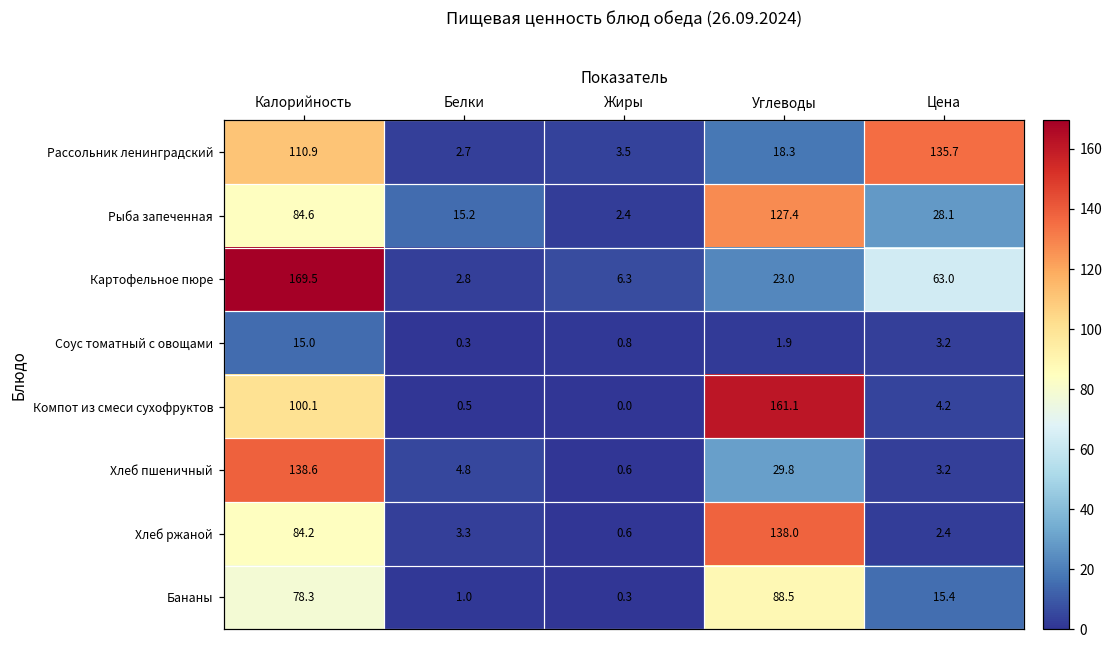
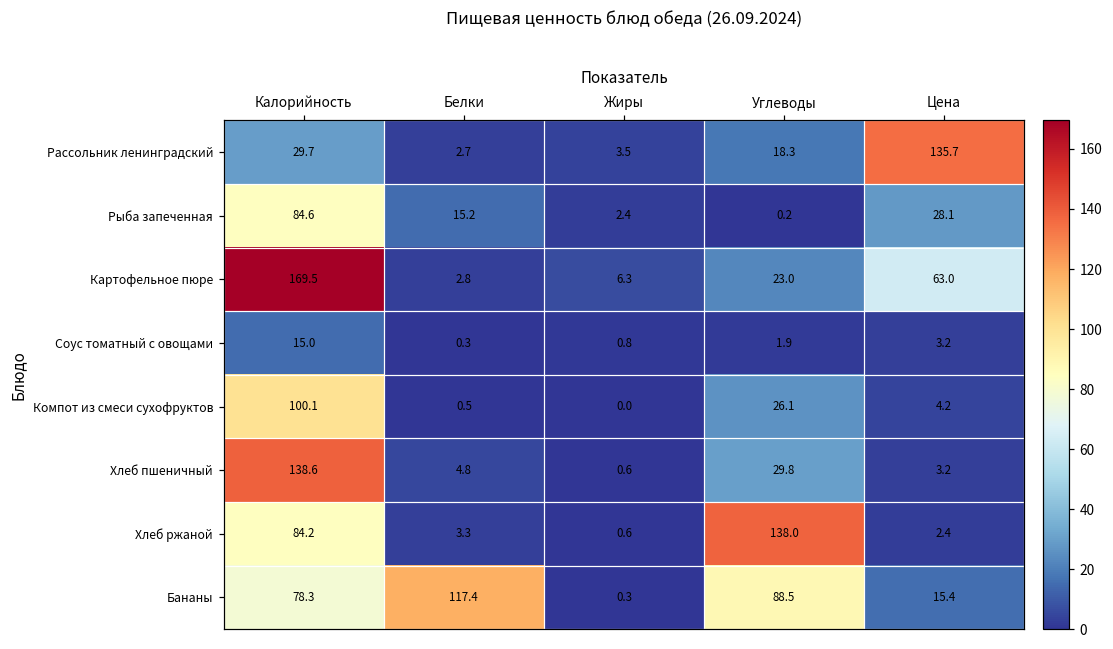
  {
    "Рассольник ленинградский": {
-     "Калорийность": 110.9,
+     "Калорийность": 29.7,
      "Белки": 2.7,
      "Жиры": 3.5,
      "Углеводы": 18.3,
      "Цена": 135.7
    },
    "Рыба запеченная": {
      "Калорийность": 84.6,
      "Белки": 15.2,
      "Жиры": 2.4,
-     "Углеводы": 127.4,
+     "Углеводы": 0.2,
      "Цена": 28.1
    },
    "Картофельное пюре": {
      "Калорийность": 169.5,
      "Белки": 2.8,
      "Жиры": 6.3,
      "Углеводы": 23.0,
      "Цена": 63.0
    },
    "Соус томатный с овощами": {
      "Калорийность": 15.0,
      "Белки": 0.3,
      "Жиры": 0.8,
      "Углеводы": 1.9,
      "Цена": 3.2
    },
    "Компот из смеси сухофруктов": {
      "Калорийность": 100.1,
      "Белки": 0.5,
      "Жиры": 0.0,
-     "Углеводы": 161.1,
+     "Углеводы": 26.1,
      "Цена": 4.2
    },
    "Хлеб пшеничный": {
      "Калорийность": 138.6,
      "Белки": 4.8,
      "Жиры": 0.6,
      "Углеводы": 29.8,
      "Цена": 3.2
    },
    "Хлеб ржаной": {
      "Калорийность": 84.2,
      "Белки": 3.3,
      "Жиры": 0.6,
      "Углеводы": 138.0,
      "Цена": 2.4
    },
    "Бананы": {
      "Калорийность": 78.3,
-     "Белки": 1.0,
+     "Белки": 117.4,
      "Жиры": 0.3,
      "Углеводы": 88.5,
      "Цена": 15.4
    }
  }
